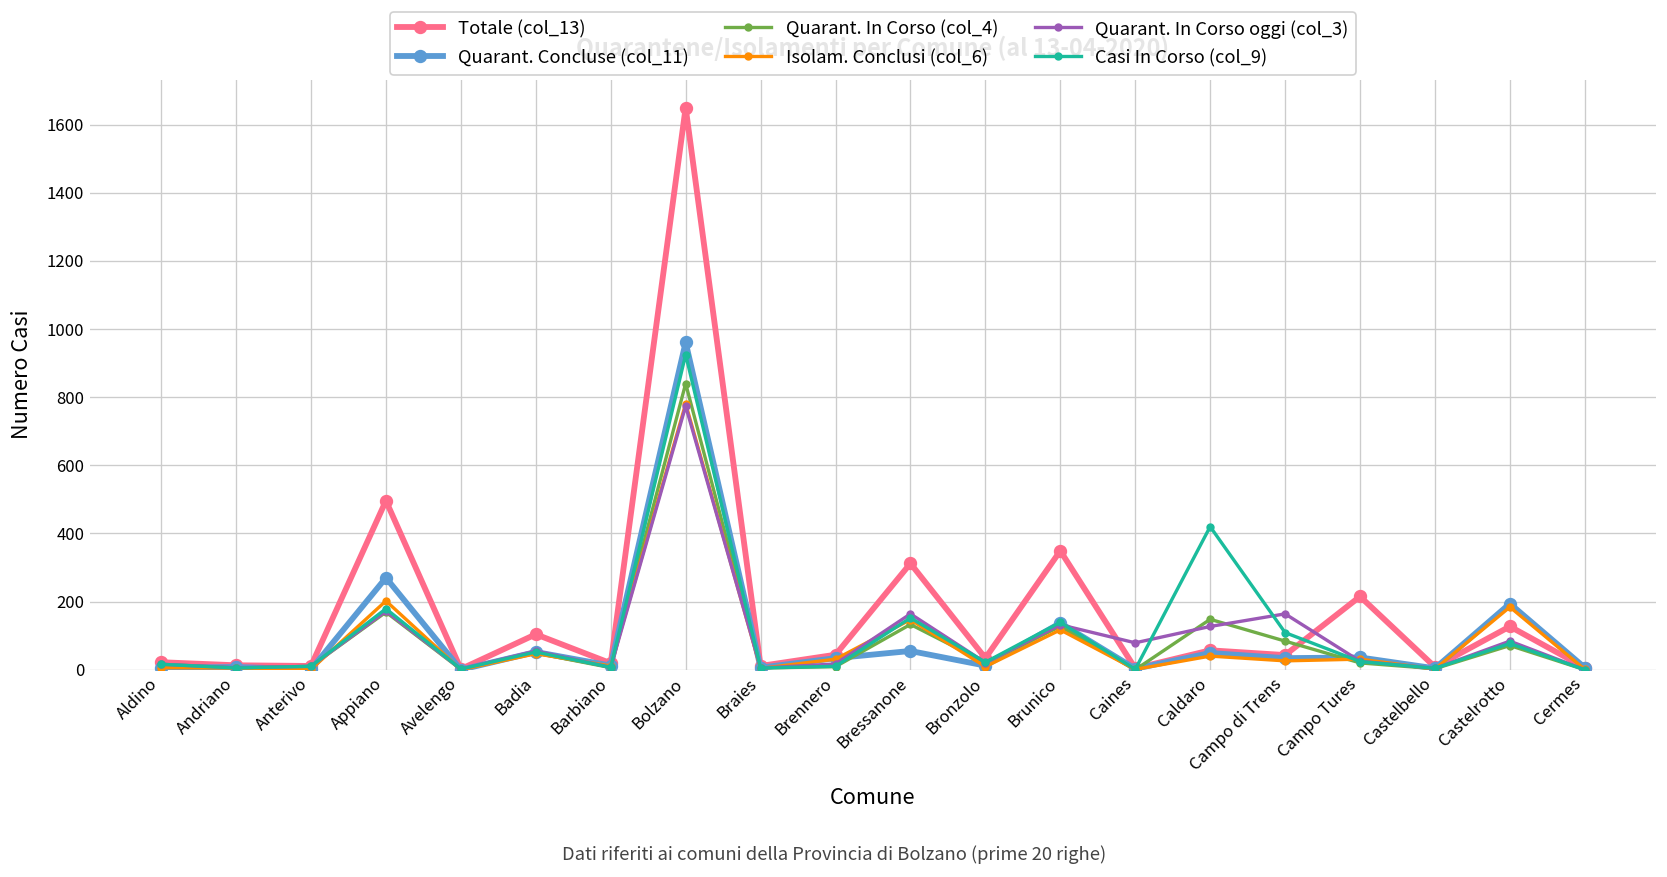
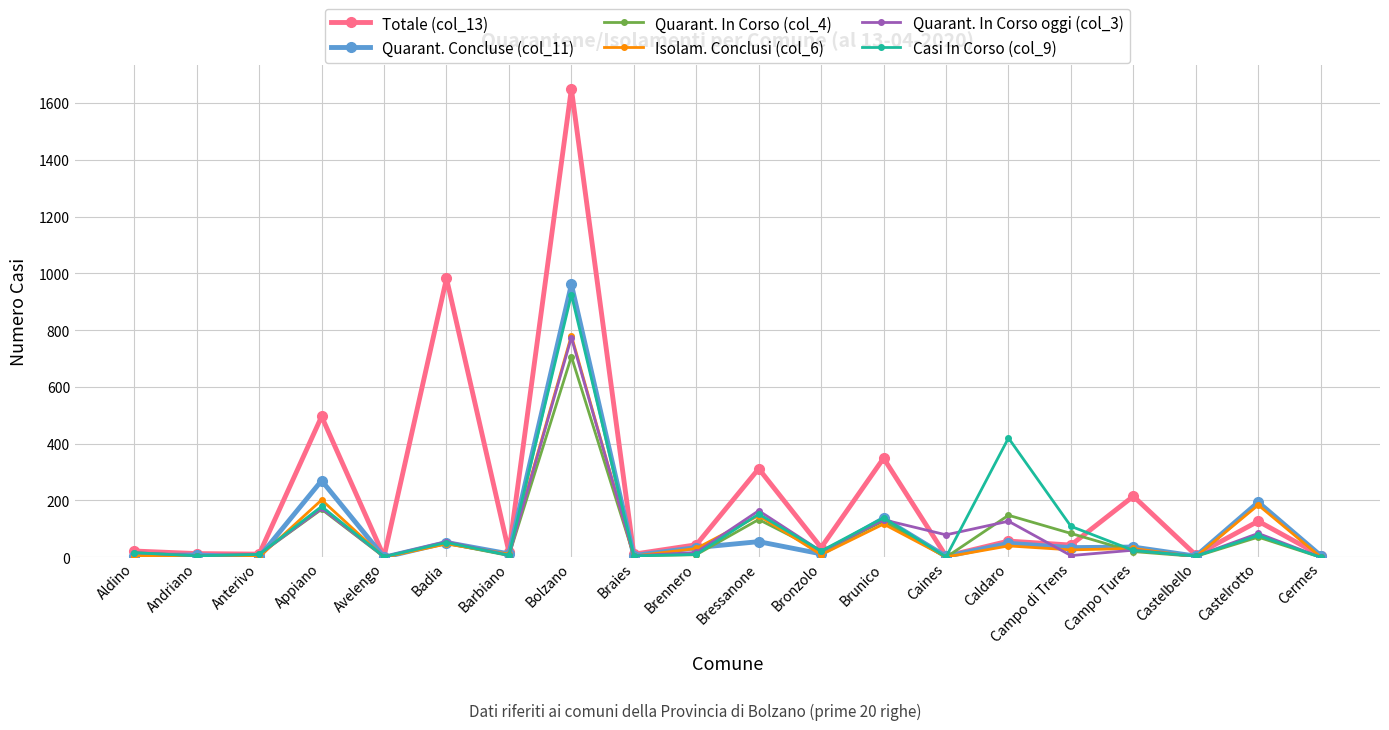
  {
    "Totale (col_13)": {
      "Appiano": 500,
-     "Badia": 100,
+     "Badia": 980,
      "Bolzano": 1650,
      "Brennero": 40,
      "Bressanone": 310,
      "Bronzolo": 30,
      "Brunico": 350,
      "Campo di Trens": 40,
      "Campo Tures": 220,
      "Castelrotto": 130
    },
    "Quarant. Concluse (col_11)": {
      "Appiano": 270,
      "Bolzano": 960,
      "Bressanone": 60,
      "Castelrotto": 190
    },
    "Quarant. In Corso (col_4)": {
-     "Bolzano": 840,
+     "Bolzano": 710,
      "Bressanone": 130,
      "Caldaro": 150,
      "Campo di Trens": 80
    },
    "Isolam. Conclusi (col_6)": {
      "Appiano": 200,
      "Brunico": 120,
      "Caldaro": 40,
      "Castelrotto": 180
    },
    "Quarant. In Corso oggi (col_3)": {
      "Bressanone": 160,
      "Caines": 80,
      "Caldaro": 130,
-     "Campo di Trens": 160
+     "Campo di Trens": 10
    },
    "Casi In Corso (col_9)": {
      "Bolzano": 930,
      "Caldaro": 420,
      "Campo di Trens": 110
    }
  }
